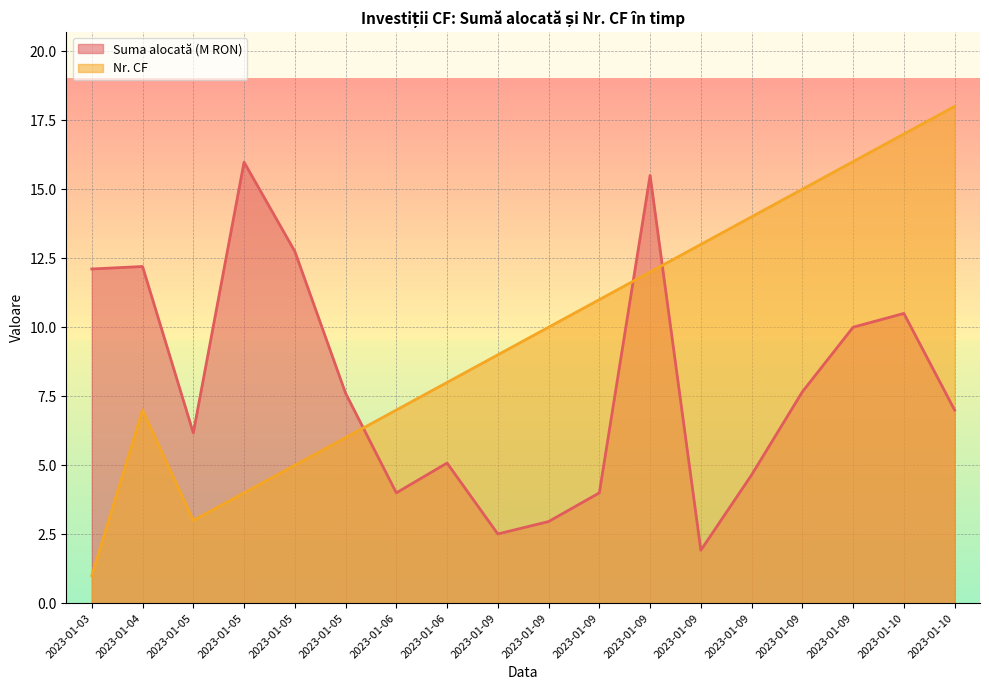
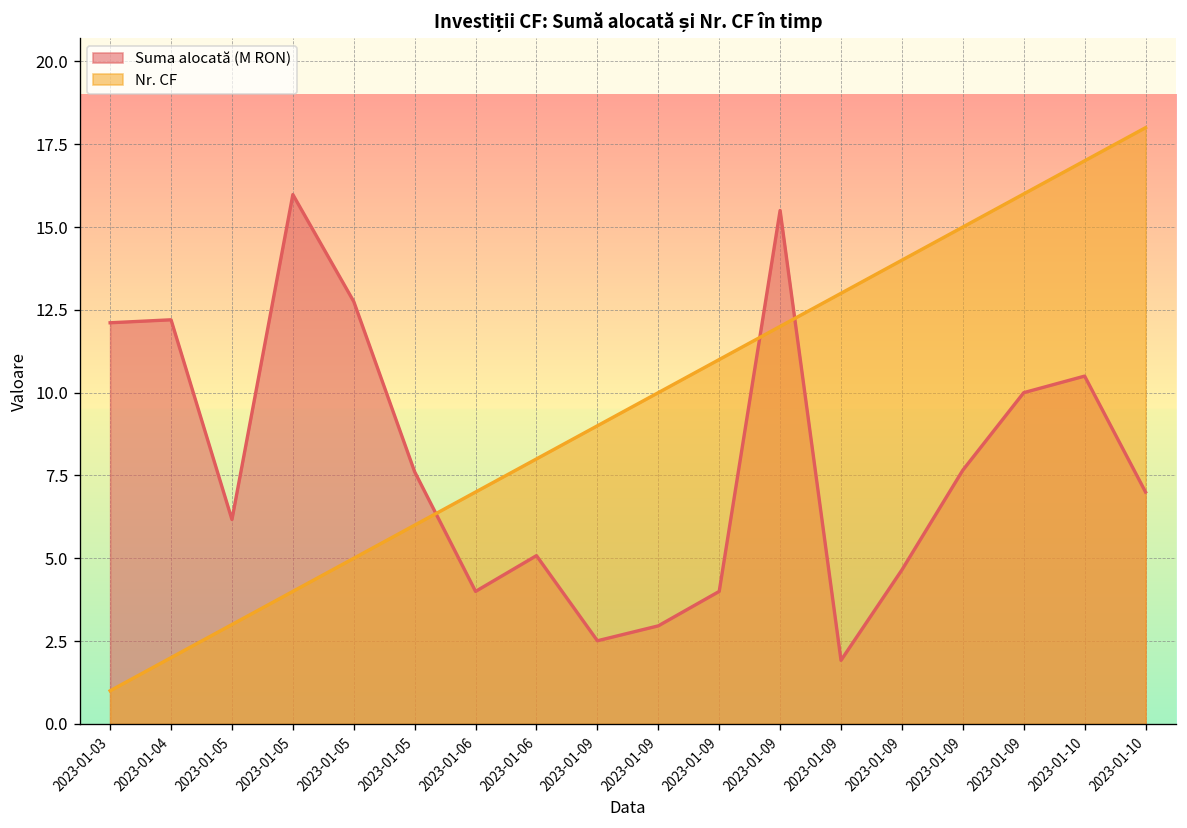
  {
    "Suma alocată (M RON)": {
      "2023-01-03": 12.1,
      "2023-01-04": 12.2
    },
    "Nr. CF": {
      "2023-01-03": 1,
-     "2023-01-04": 7
+     "2023-01-04": 2
    }
  }
